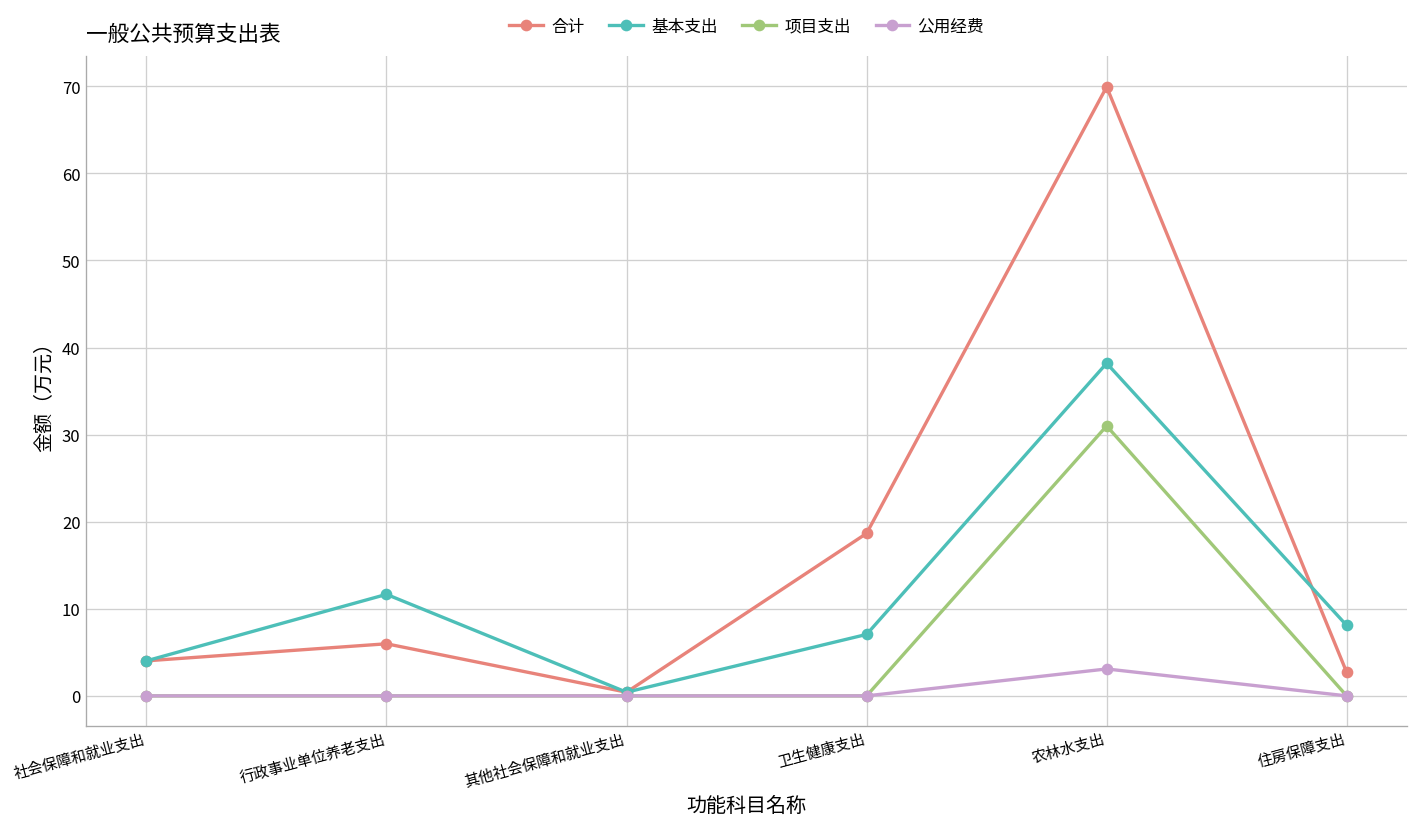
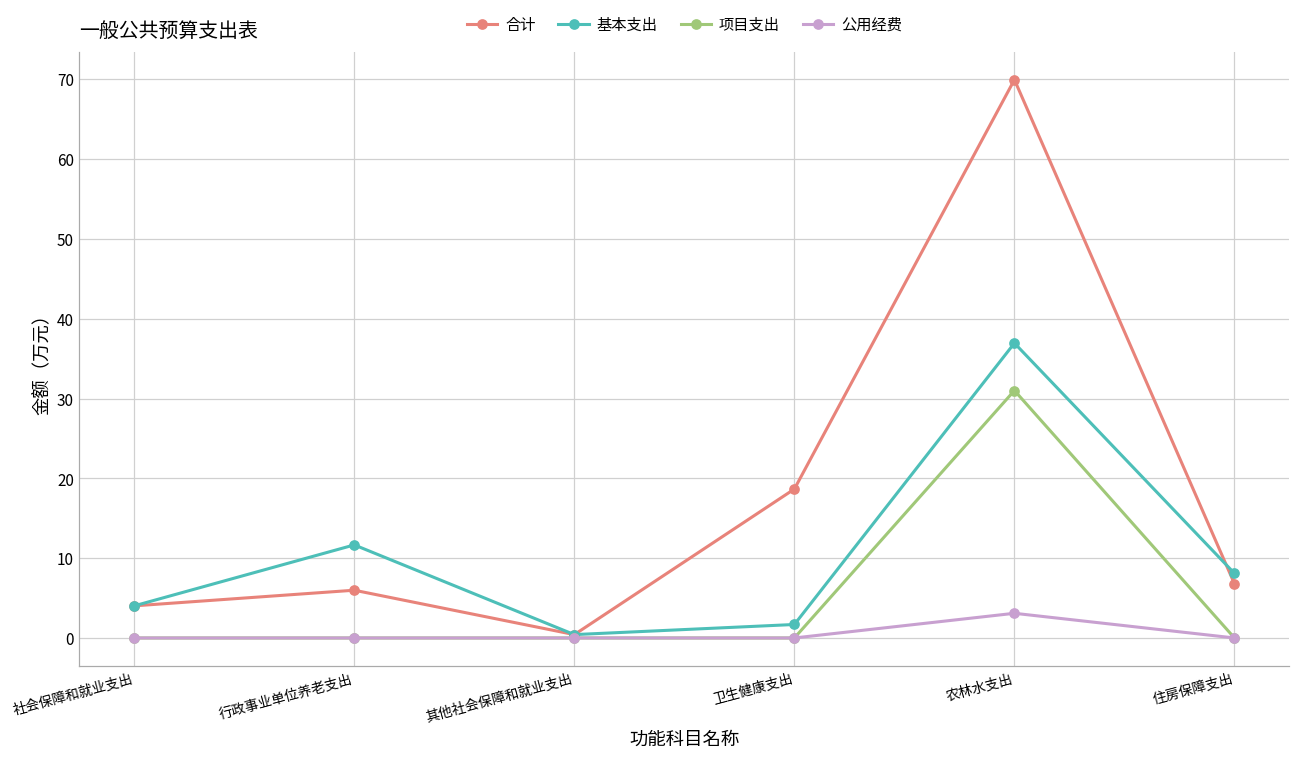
  {
    "合计": {
      "行政事业单位养老支出": 6,
      "卫生健康支出": 19,
      "农林水支出": 70,
-     "住房保障支出": 3
+     "住房保障支出": 7
    },
    "基本支出": {
      "行政事业单位养老支出": 12,
-     "卫生健康支出": 7,
-     "农林水支出": 38,
+     "卫生健康支出": 2,
+     "农林水支出": 37,
      "住房保障支出": 8
    },
    "项目支出": {
      "农林水支出": 31
    },
    "公用经费": {
      "农林水支出": 3
    }
  }
